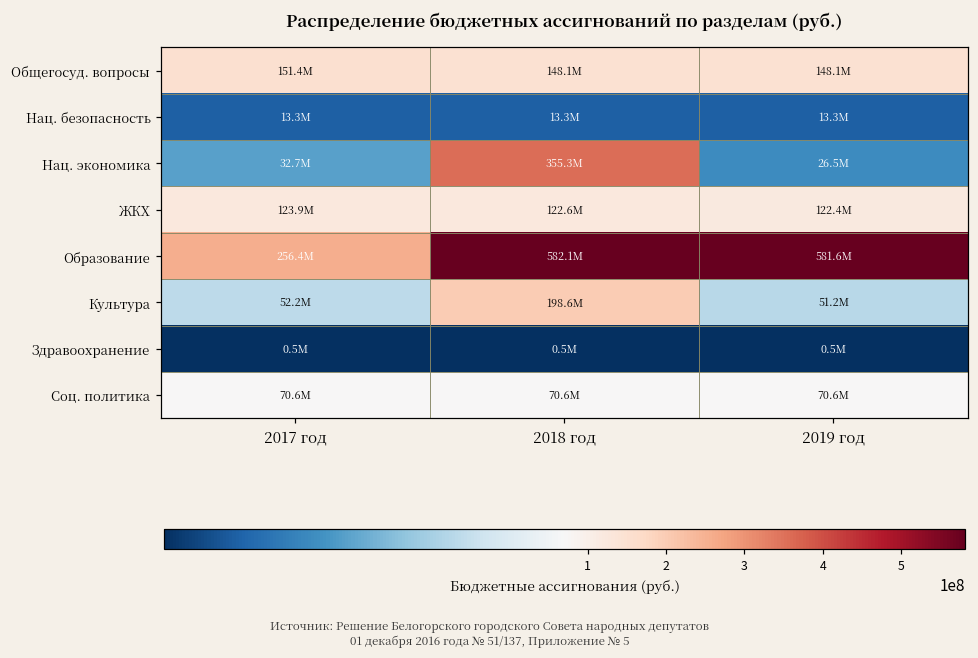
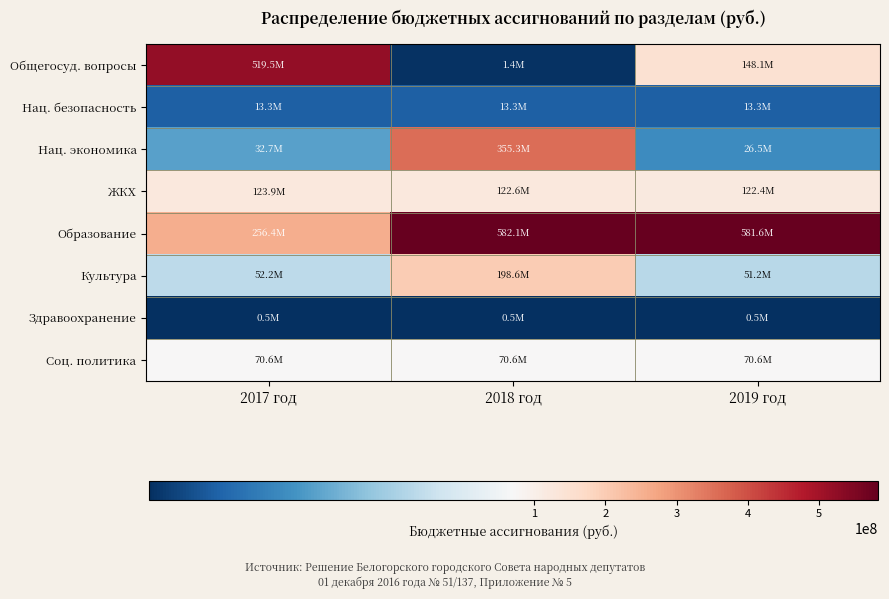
  {
    "Общегосуд. вопросы": {
-     "2017 год": "151.4M",
-     "2018 год": "148.1M",
+     "2017 год": "519.5M",
+     "2018 год": "1.4M",
      "2019 год": "148.1M"
    },
    "Нац. безопасность": {
      "2017 год": "13.3M",
      "2018 год": "13.3M",
      "2019 год": "13.3M"
    },
    "Нац. экономика": {
      "2017 год": "32.7M",
      "2018 год": "355.3M",
      "2019 год": "26.5M"
    },
    "ЖКХ": {
      "2017 год": "123.9M",
      "2018 год": "122.6M",
      "2019 год": "122.4M"
    },
    "Образование": {
      "2017 год": "256.4M",
      "2018 год": "582.1M",
      "2019 год": "581.6M"
    },
    "Культура": {
      "2017 год": "52.2M",
      "2018 год": "198.6M",
      "2019 год": "51.2M"
    },
    "Здравоохранение": {
      "2017 год": "0.5M",
      "2018 год": "0.5M",
      "2019 год": "0.5M"
    },
    "Соц. политика": {
      "2017 год": "70.6M",
      "2018 год": "70.6M",
      "2019 год": "70.6M"
    }
  }
